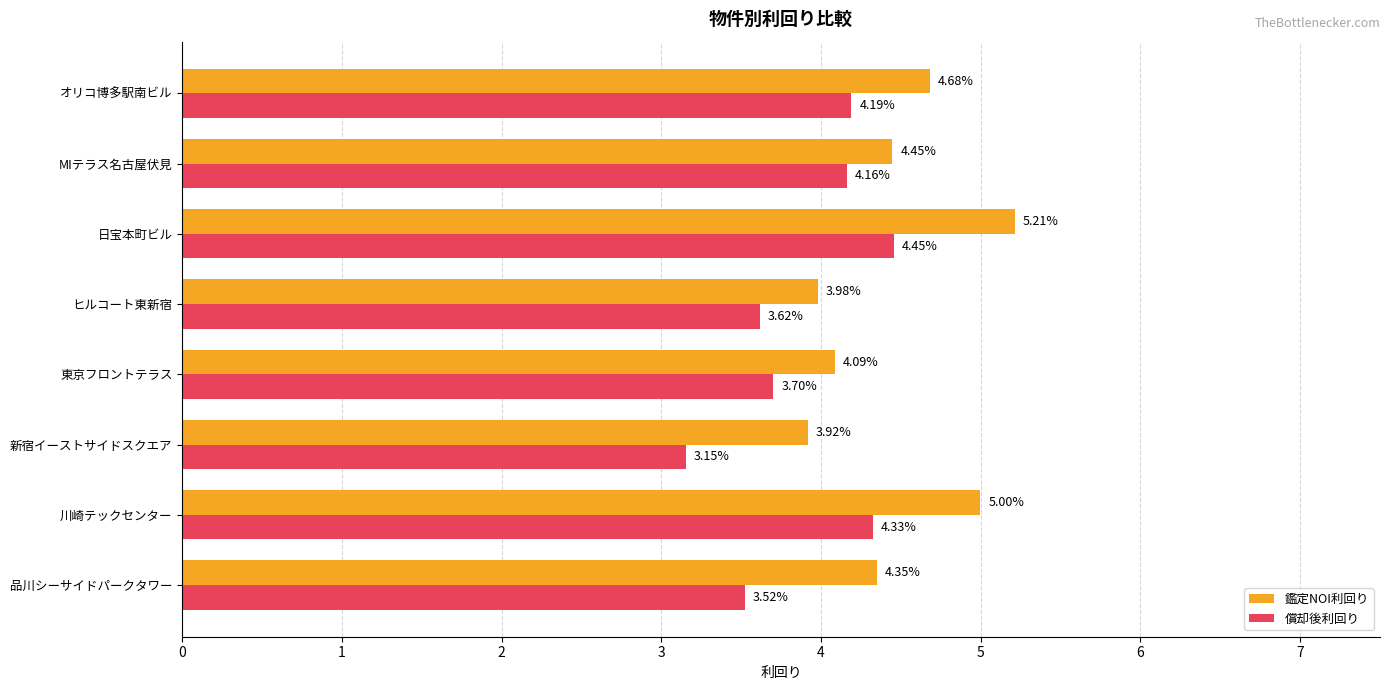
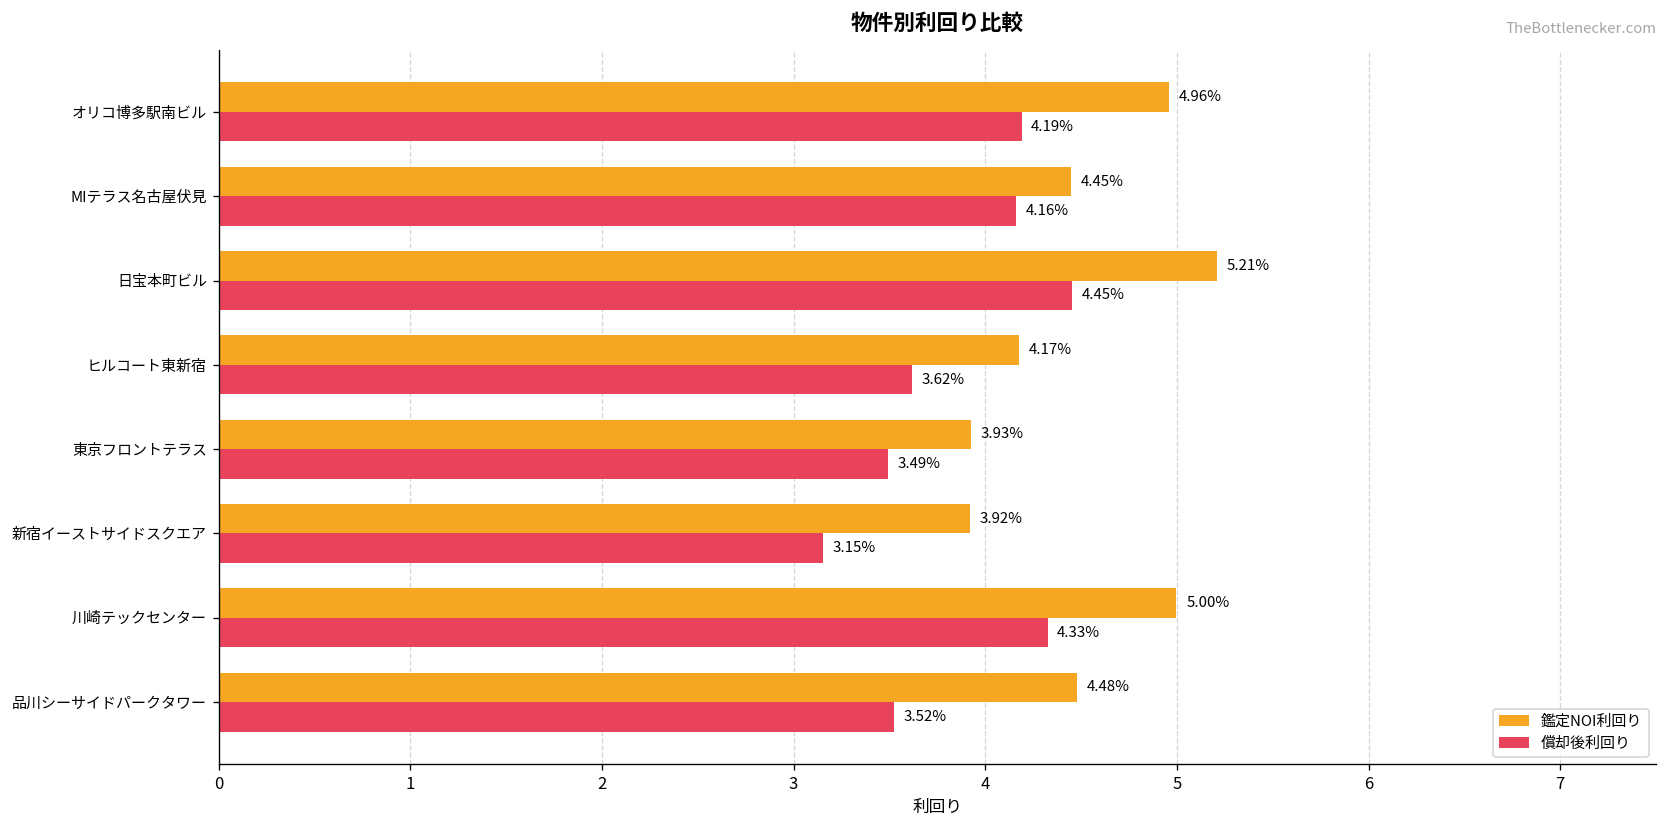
  {
    "鑑定NOI利回り": {
-     "オリコ博多駅南ビル": "4.68%",
+     "オリコ博多駅南ビル": "4.96%",
      "MIテラス名古屋伏見": "4.45%",
      "日宝本町ビル": "5.21%",
-     "ヒルコート東新宿": "3.98%",
-     "東京フロントテラス": "4.09%",
+     "ヒルコート東新宿": "4.17%",
+     "東京フロントテラス": "3.93%",
      "新宿イーストサイドスクエア": "3.92%",
      "川崎テックセンター": "5.00%",
-     "品川シーサイドパークタワー": "4.35%"
+     "品川シーサイドパークタワー": "4.48%"
    },
    "償却後利回り": {
      "オリコ博多駅南ビル": "4.19%",
      "MIテラス名古屋伏見": "4.16%",
      "日宝本町ビル": "4.45%",
      "ヒルコート東新宿": "3.62%",
-     "東京フロントテラス": "3.70%",
+     "東京フロントテラス": "3.49%",
      "新宿イーストサイドスクエア": "3.15%",
      "川崎テックセンター": "4.33%",
      "品川シーサイドパークタワー": "3.52%"
    }
  }
